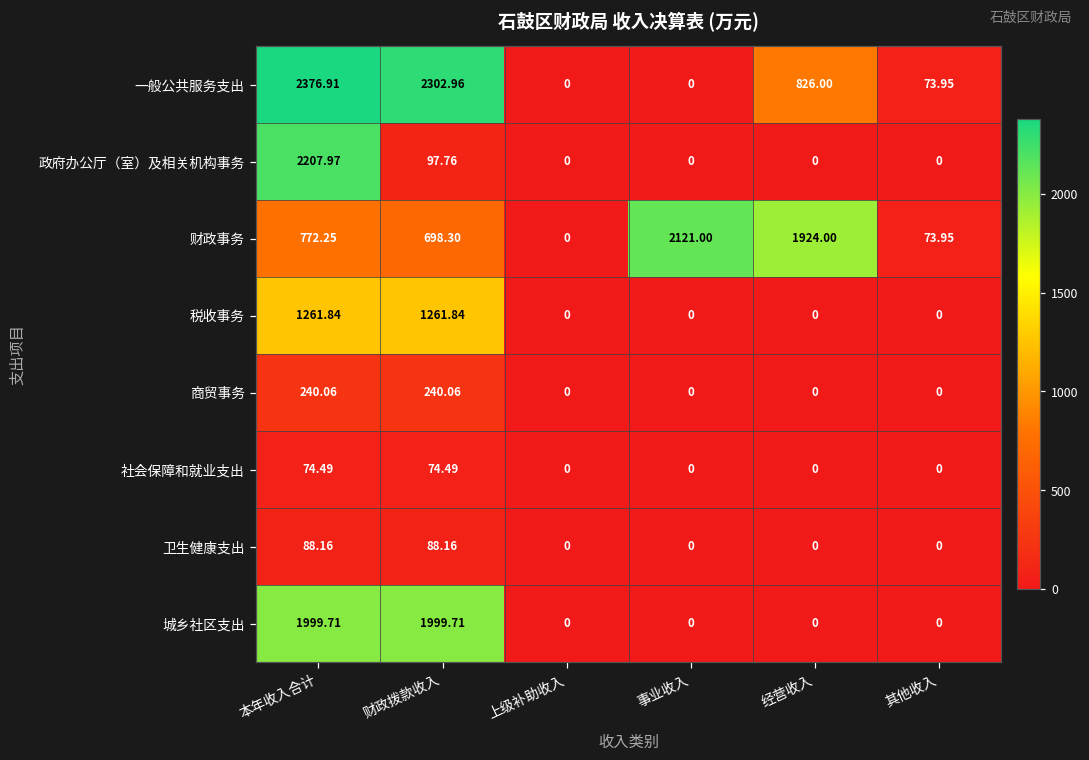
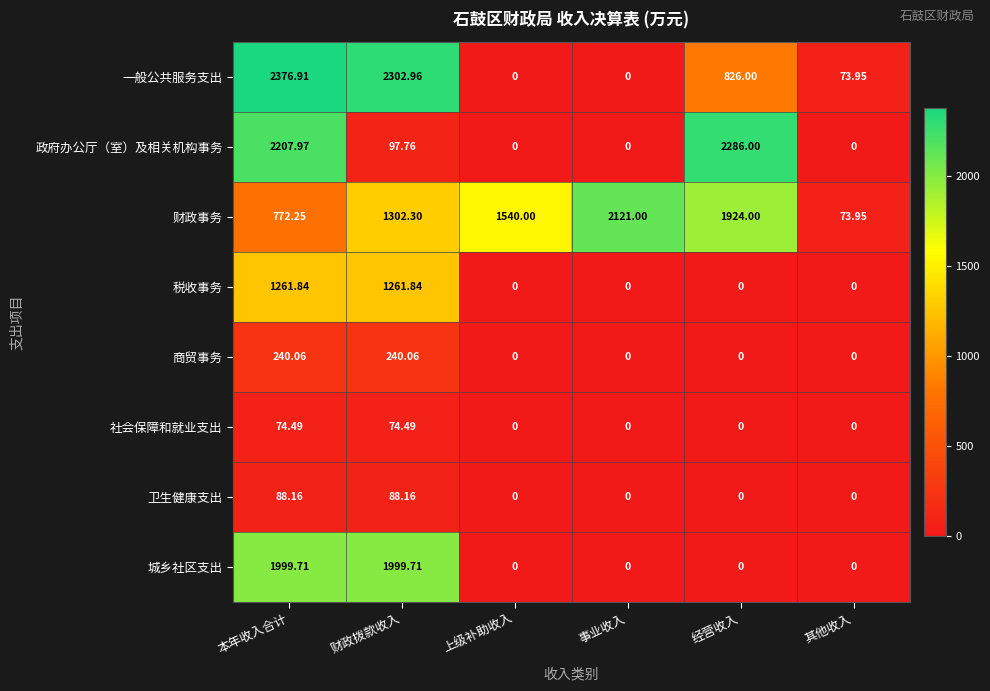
  {
    "一般公共服务支出": {
      "本年收入合计": 2376.91,
      "财政拨款收入": 2302.96,
      "上级补助收入": 0,
      "事业收入": 0,
      "经营收入": 826.00,
      "其他收入": 73.95
    },
    "政府办公厅（室）及相关机构事务": {
      "本年收入合计": 2207.97,
      "财政拨款收入": 97.76,
      "上级补助收入": 0,
      "事业收入": 0,
-     "经营收入": 0,
+     "经营收入": 2286.00,
      "其他收入": 0
    },
    "财政事务": {
      "本年收入合计": 772.25,
-     "财政拨款收入": 698.30,
-     "上级补助收入": 0,
+     "财政拨款收入": 1302.30,
+     "上级补助收入": 1540.00,
      "事业收入": 2121.00,
      "经营收入": 1924.00,
      "其他收入": 73.95
    },
    "税收事务": {
      "本年收入合计": 1261.84,
      "财政拨款收入": 1261.84,
      "上级补助收入": 0,
      "事业收入": 0,
      "经营收入": 0,
      "其他收入": 0
    },
    "商贸事务": {
      "本年收入合计": 240.06,
      "财政拨款收入": 240.06,
      "上级补助收入": 0,
      "事业收入": 0,
      "经营收入": 0,
      "其他收入": 0
    },
    "社会保障和就业支出": {
      "本年收入合计": 74.49,
      "财政拨款收入": 74.49,
      "上级补助收入": 0,
      "事业收入": 0,
      "经营收入": 0,
      "其他收入": 0
    },
    "卫生健康支出": {
      "本年收入合计": 88.16,
      "财政拨款收入": 88.16,
      "上级补助收入": 0,
      "事业收入": 0,
      "经营收入": 0,
      "其他收入": 0
    },
    "城乡社区支出": {
      "本年收入合计": 1999.71,
      "财政拨款收入": 1999.71,
      "上级补助收入": 0,
      "事业收入": 0,
      "经营收入": 0,
      "其他收入": 0
    }
  }
